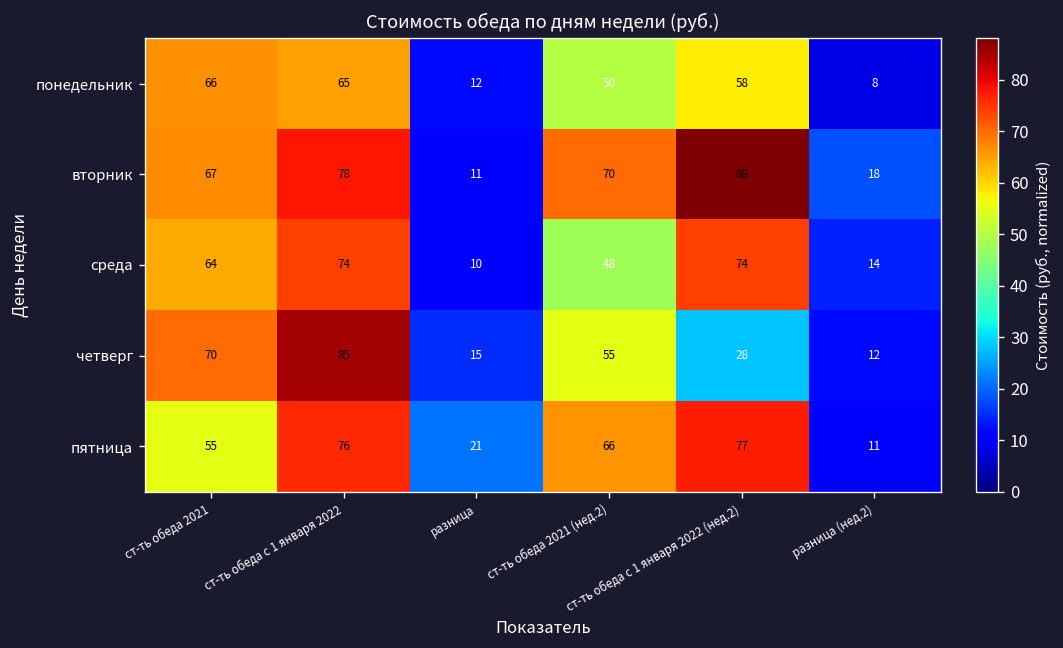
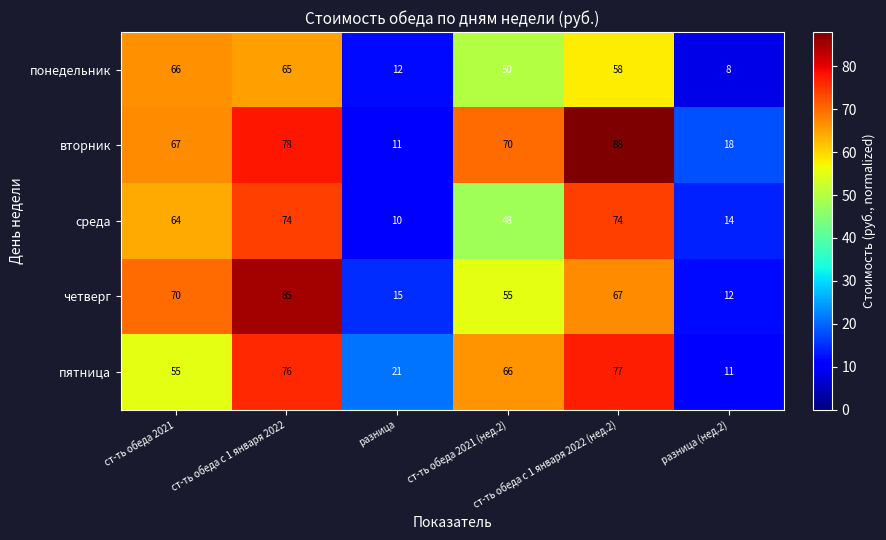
  {
    "понедельник": {
      "ст-ть обеда 2021": 66,
      "ст-ть обеда с 1 января 2022": 65,
      "разница": 12,
      "ст-ть обеда 2021 (нед.2)": 50,
      "ст-ть обеда с 1 января 2022 (нед.2)": 58,
      "разница (нед.2)": 8
    },
    "вторник": {
      "ст-ть обеда 2021": 67,
      "ст-ть обеда с 1 января 2022": 78,
      "разница": 11,
      "ст-ть обеда 2021 (нед.2)": 70,
      "ст-ть обеда с 1 января 2022 (нед.2)": 88,
      "разница (нед.2)": 18
    },
    "среда": {
      "ст-ть обеда 2021": 64,
      "ст-ть обеда с 1 января 2022": 74,
      "разница": 10,
      "ст-ть обеда 2021 (нед.2)": 48,
      "ст-ть обеда с 1 января 2022 (нед.2)": 74,
      "разница (нед.2)": 14
    },
    "четверг": {
      "ст-ть обеда 2021": 70,
      "ст-ть обеда с 1 января 2022": 85,
      "разница": 15,
      "ст-ть обеда 2021 (нед.2)": 55,
-     "ст-ть обеда с 1 января 2022 (нед.2)": 28,
+     "ст-ть обеда с 1 января 2022 (нед.2)": 67,
      "разница (нед.2)": 12
    },
    "пятница": {
      "ст-ть обеда 2021": 55,
      "ст-ть обеда с 1 января 2022": 76,
      "разница": 21,
      "ст-ть обеда 2021 (нед.2)": 66,
      "ст-ть обеда с 1 января 2022 (нед.2)": 77,
      "разница (нед.2)": 11
    }
  }
